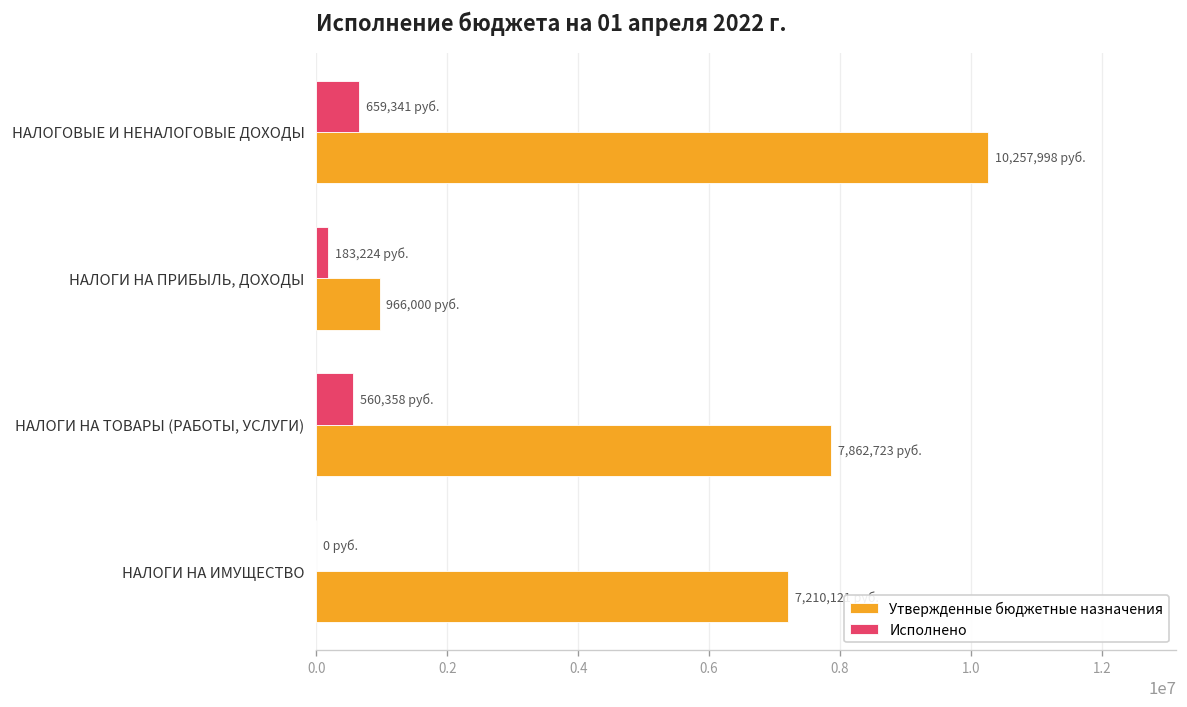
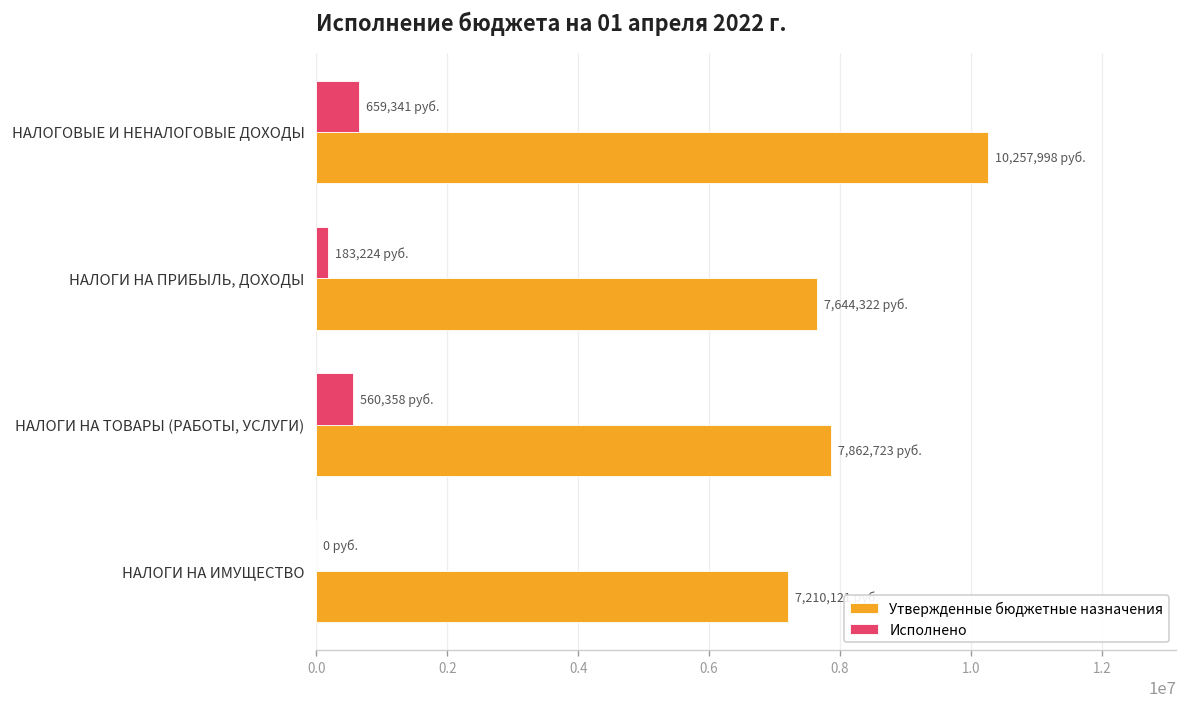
  {
    "Утвержденные бюджетные назначения": {
      "НАЛОГОВЫЕ И НЕНАЛОГОВЫЕ ДОХОДЫ": "10,257,998",
-     "НАЛОГИ НА ПРИБЫЛЬ, ДОХОДЫ": "966,000",
+     "НАЛОГИ НА ПРИБЫЛЬ, ДОХОДЫ": "7,644,322",
      "НАЛОГИ НА ТОВАРЫ (РАБОТЫ, УСЛУГИ)": "7,862,723"
    },
    "Исполнено": {
      "НАЛОГОВЫЕ И НЕНАЛОГОВЫЕ ДОХОДЫ": "659,341",
      "НАЛОГИ НА ПРИБЫЛЬ, ДОХОДЫ": "183,224",
      "НАЛОГИ НА ТОВАРЫ (РАБОТЫ, УСЛУГИ)": "560,358",
      "НАЛОГИ НА ИМУЩЕСТВО": "0"
    }
  }
